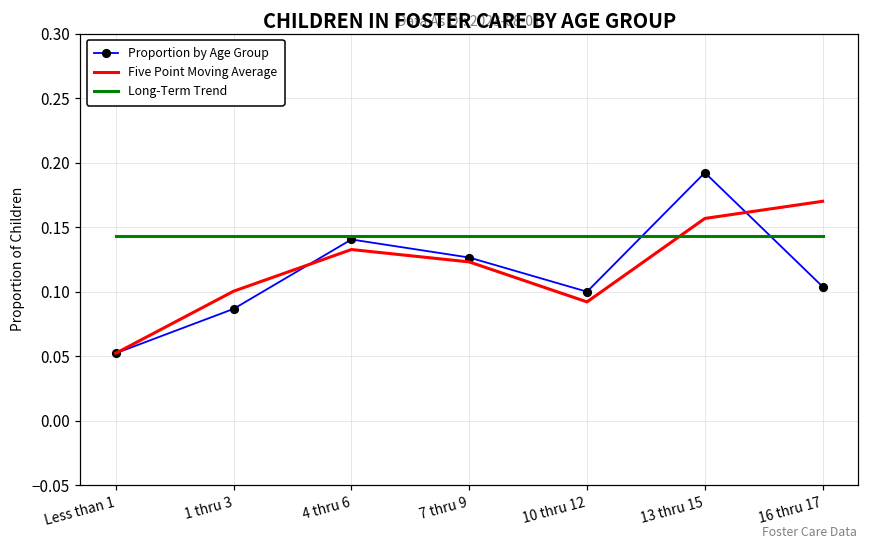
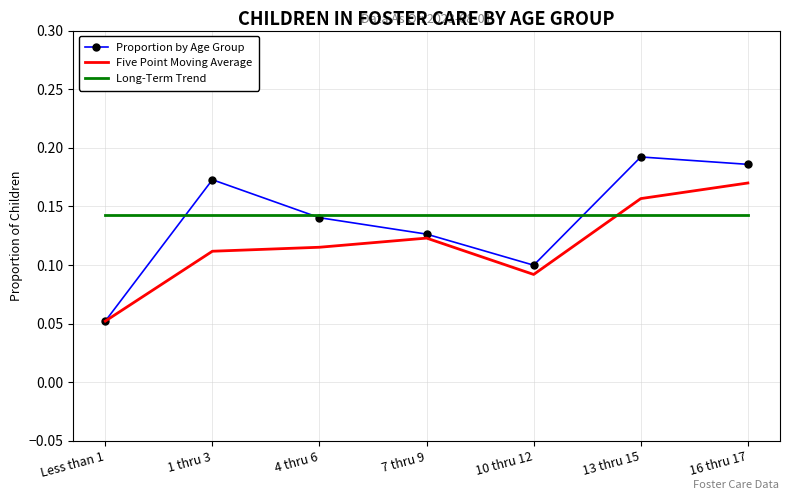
  {
    "Proportion by Age Group": {
-     "1 thru 3": 0.087,
+     "1 thru 3": 0.173,
      "4 thru 6": 0.140,
      "7 thru 9": 0.126,
      "10 thru 12": 0.100,
      "13 thru 15": 0.192,
-     "16 thru 17": 0.104
+     "16 thru 17": 0.186
    },
    "Five Point Moving Average": {
-     "1 thru 3": 0.100,
-     "4 thru 6": 0.133,
+     "1 thru 3": 0.112,
+     "4 thru 6": 0.115,
      "7 thru 9": 0.123,
      "10 thru 12": 0.092,
      "13 thru 15": 0.157,
      "16 thru 17": 0.170
    },
    "Long-Term Trend": {
      "Less than 1": 0.143,
      "1 thru 3": 0.143,
      "4 thru 6": 0.143,
      "7 thru 9": 0.143,
      "10 thru 12": 0.143,
      "13 thru 15": 0.143,
      "16 thru 17": 0.143
    }
  }
